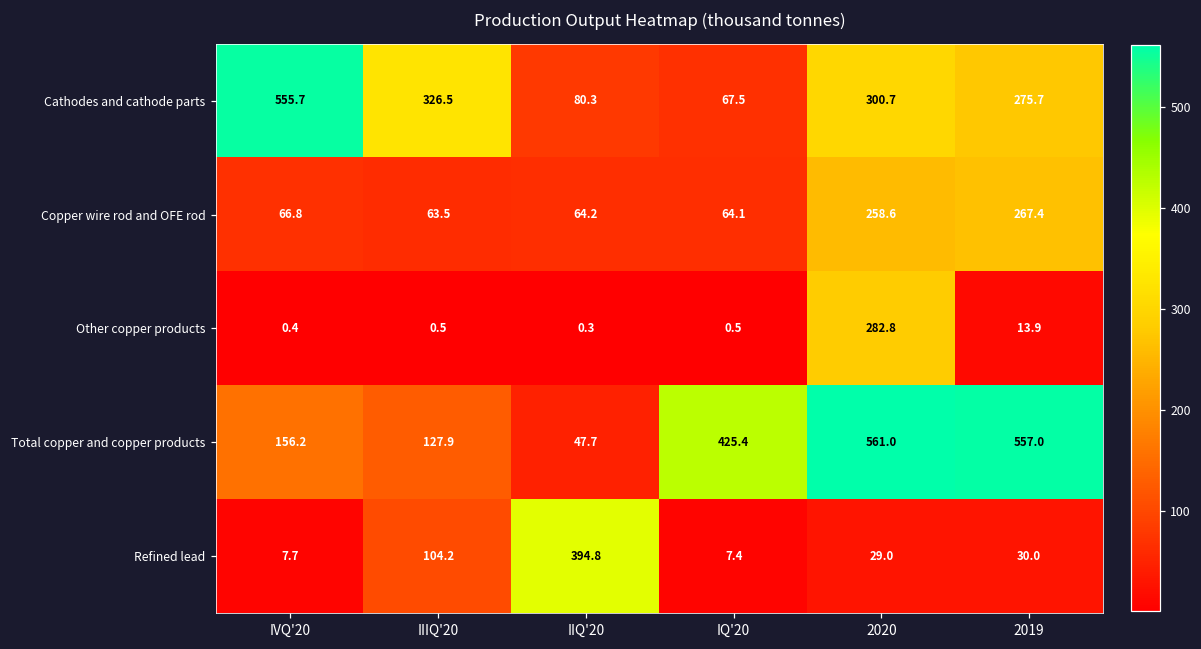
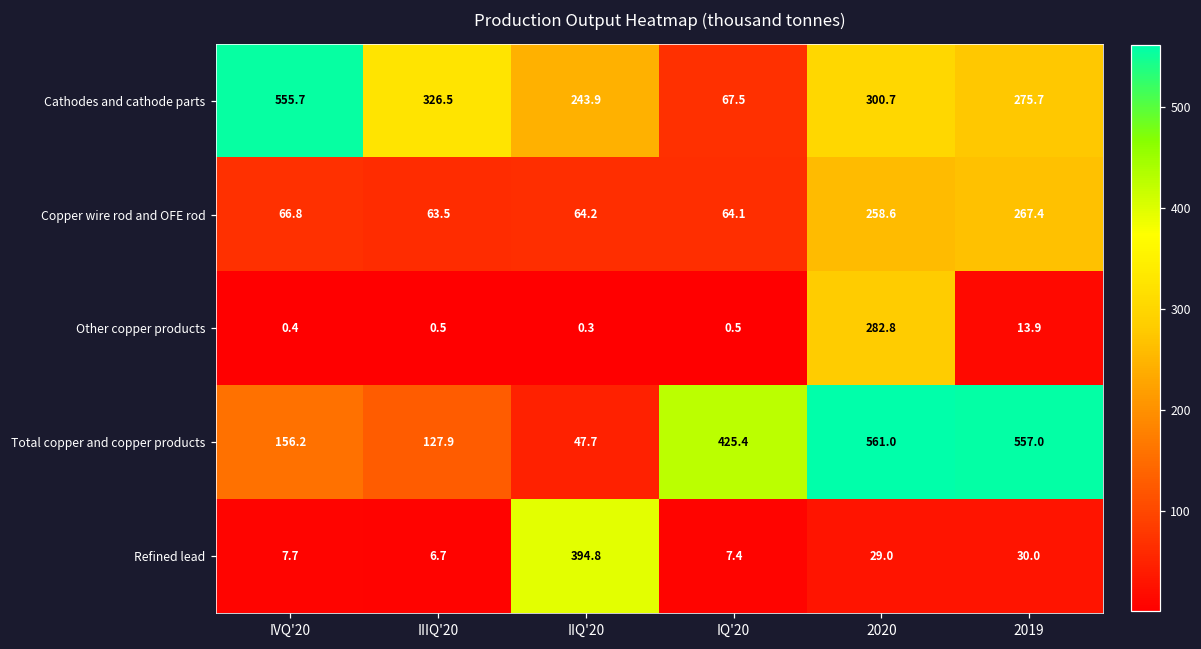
  {
    "Cathodes and cathode parts": {
      "IVQ'20": 555.7,
      "IIIQ'20": 326.5,
-     "IIQ'20": 80.3,
+     "IIQ'20": 243.9,
      "IQ'20": 67.5,
      "2020": 300.7,
      "2019": 275.7
    },
    "Copper wire rod and OFE rod": {
      "IVQ'20": 66.8,
      "IIIQ'20": 63.5,
      "IIQ'20": 64.2,
      "IQ'20": 64.1,
      "2020": 258.6,
      "2019": 267.4
    },
    "Other copper products": {
      "IVQ'20": 0.4,
      "IIIQ'20": 0.5,
      "IIQ'20": 0.3,
      "IQ'20": 0.5,
      "2020": 282.8,
      "2019": 13.9
    },
    "Total copper and copper products": {
      "IVQ'20": 156.2,
      "IIIQ'20": 127.9,
      "IIQ'20": 47.7,
      "IQ'20": 425.4,
      "2020": 561.0,
      "2019": 557.0
    },
    "Refined lead": {
      "IVQ'20": 7.7,
-     "IIIQ'20": 104.2,
+     "IIIQ'20": 6.7,
      "IIQ'20": 394.8,
      "IQ'20": 7.4,
      "2020": 29.0,
      "2019": 30.0
    }
  }
